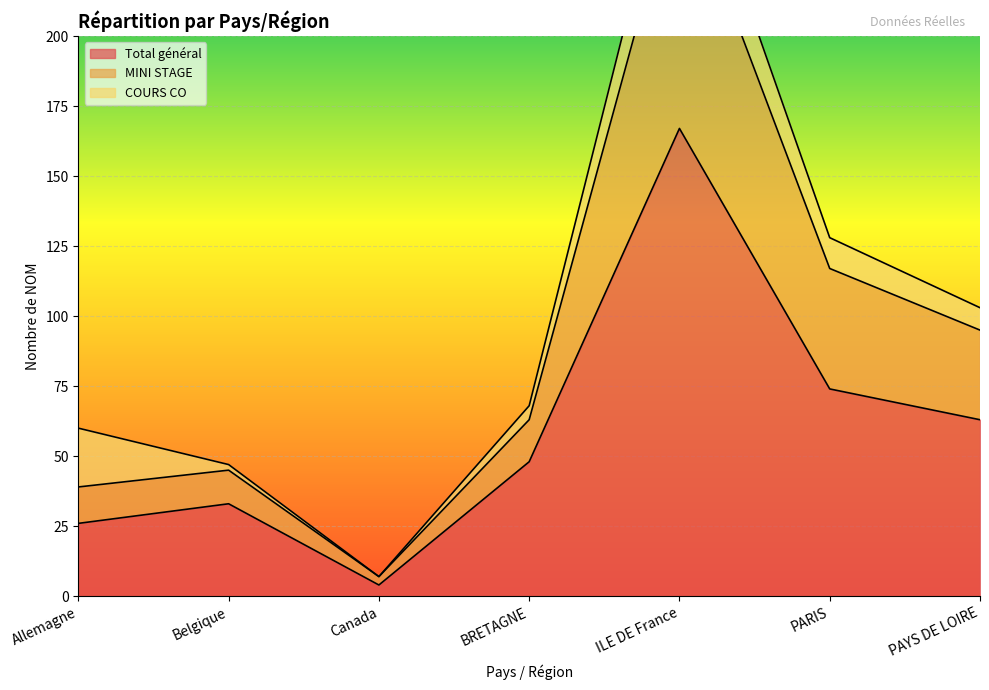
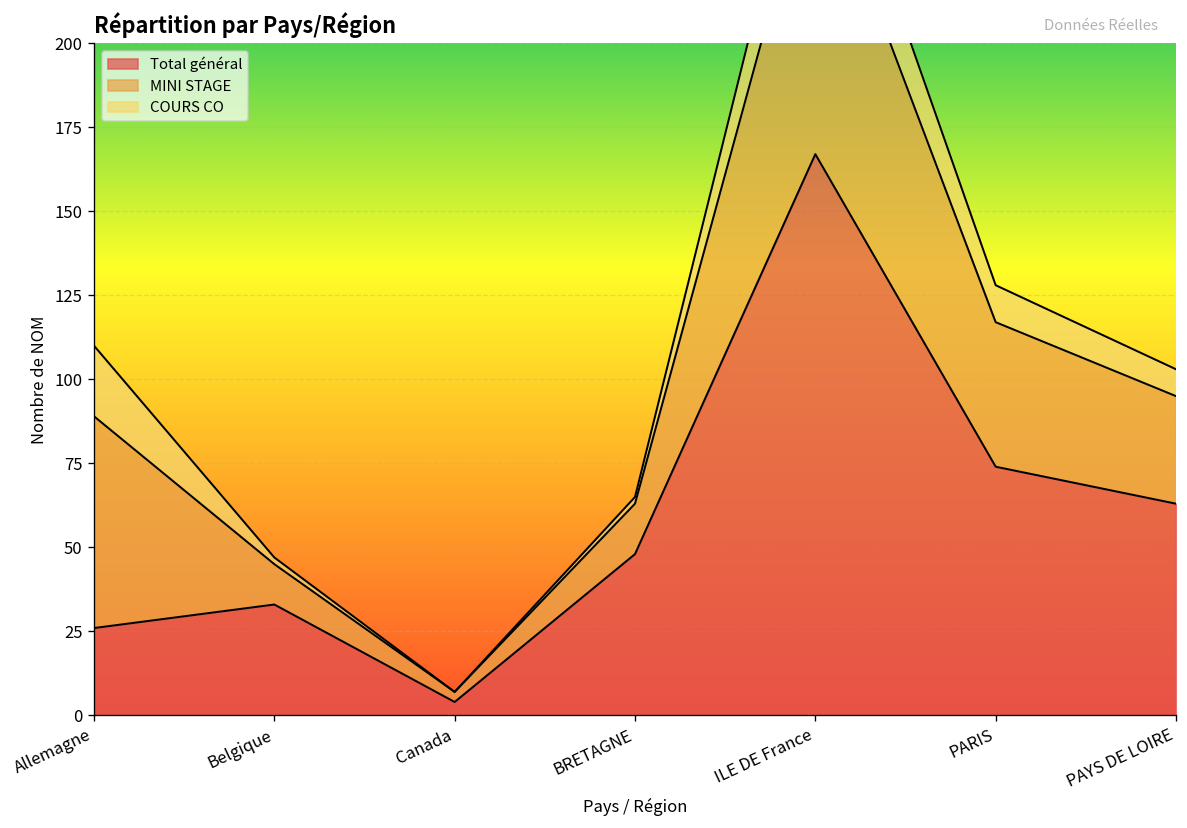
  {
    "Total général": {
      "Allemagne": 26,
      "Belgique": 33,
      "Canada": 4,
      "BRETAGNE": 48,
      "ILE DE France": 167,
      "PARIS": 74,
      "PAYS DE LOIRE": 63
    },
    "MINI STAGE": {
-     "Allemagne": 13,
+     "Allemagne": 63,
      "Belgique": 12,
      "BRETAGNE": 15,
      "PARIS": 43,
      "PAYS DE LOIRE": 32
    },
    "COURS CO": {
      "Allemagne": 21,
      "Belgique": 2,
-     "BRETAGNE": 5,
+     "BRETAGNE": 2,
      "PARIS": 11,
      "PAYS DE LOIRE": 8
    }
  }
